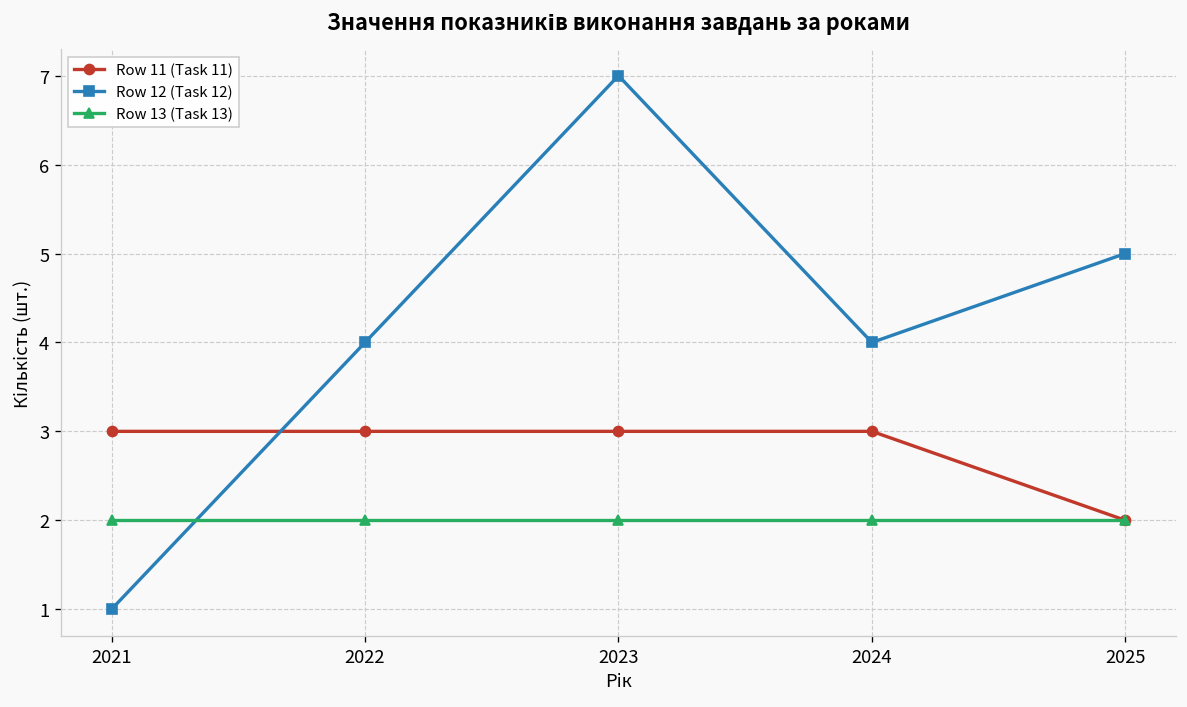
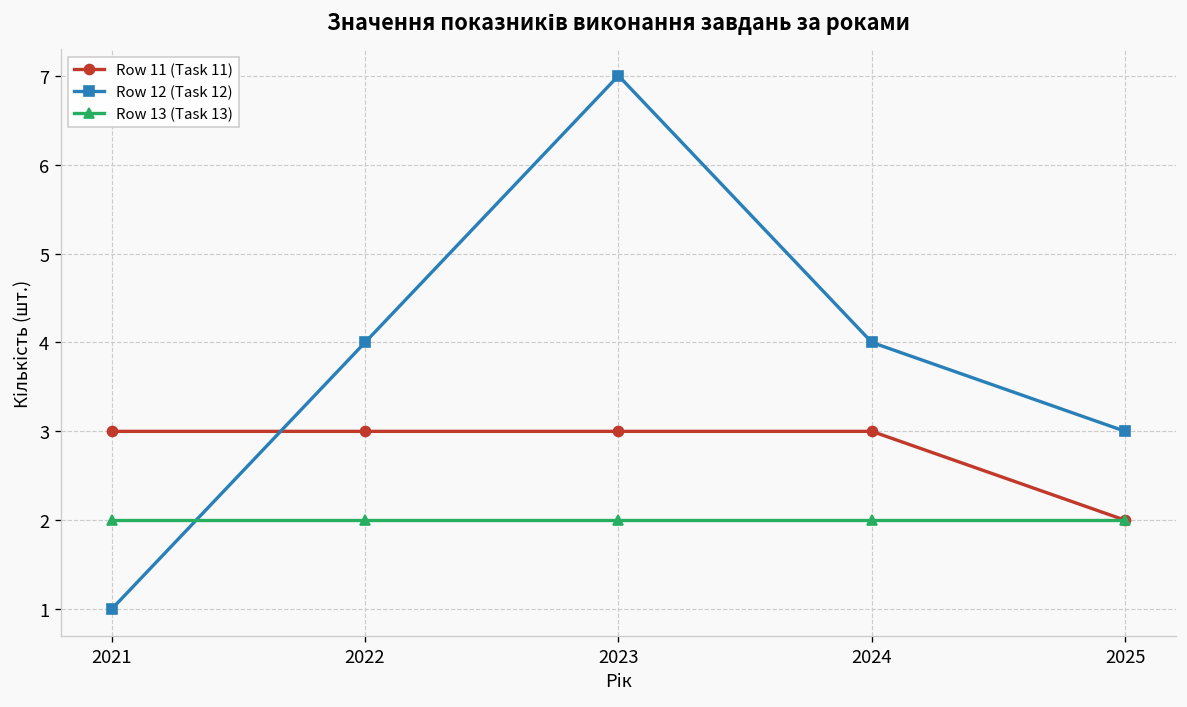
  {
    "Row 11 (Task 11)": {
      "2021": 3,
      "2022": 3,
      "2023": 3,
      "2024": 3
    },
    "Row 12 (Task 12)": {
      "2021": 1,
      "2022": 4,
      "2023": 7,
      "2024": 4,
-     "2025": 5
+     "2025": 3
    },
    "Row 13 (Task 13)": {
      "2021": 2,
      "2022": 2,
      "2023": 2,
      "2024": 2
    }
  }
